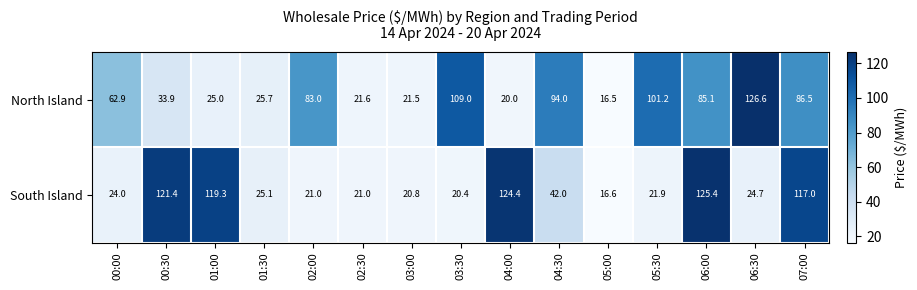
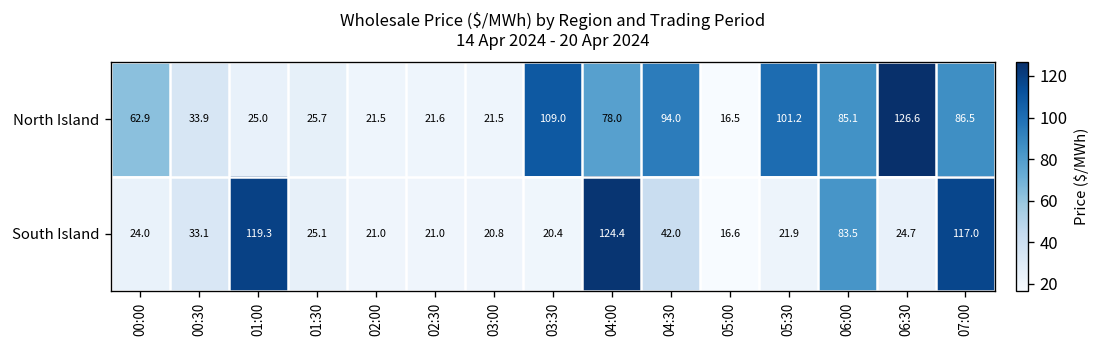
  {
    "North Island": {
      "00:00": 62.9,
      "00:30": 33.9,
      "01:00": 25.0,
      "01:30": 25.7,
-     "02:00": 83.0,
+     "02:00": 21.5,
      "02:30": 21.6,
      "03:00": 21.5,
      "03:30": 109.0,
-     "04:00": 20.0,
+     "04:00": 78.0,
      "04:30": 94.0,
      "05:00": 16.5,
      "05:30": 101.2,
      "06:00": 85.1,
      "06:30": 126.6,
      "07:00": 86.5
    },
    "South Island": {
      "00:00": 24.0,
-     "00:30": 121.4,
+     "00:30": 33.1,
      "01:00": 119.3,
      "01:30": 25.1,
      "02:00": 21.0,
      "02:30": 21.0,
      "03:00": 20.8,
      "03:30": 20.4,
      "04:00": 124.4,
      "04:30": 42.0,
      "05:00": 16.6,
      "05:30": 21.9,
-     "06:00": 125.4,
+     "06:00": 83.5,
      "06:30": 24.7,
      "07:00": 117.0
    }
  }
